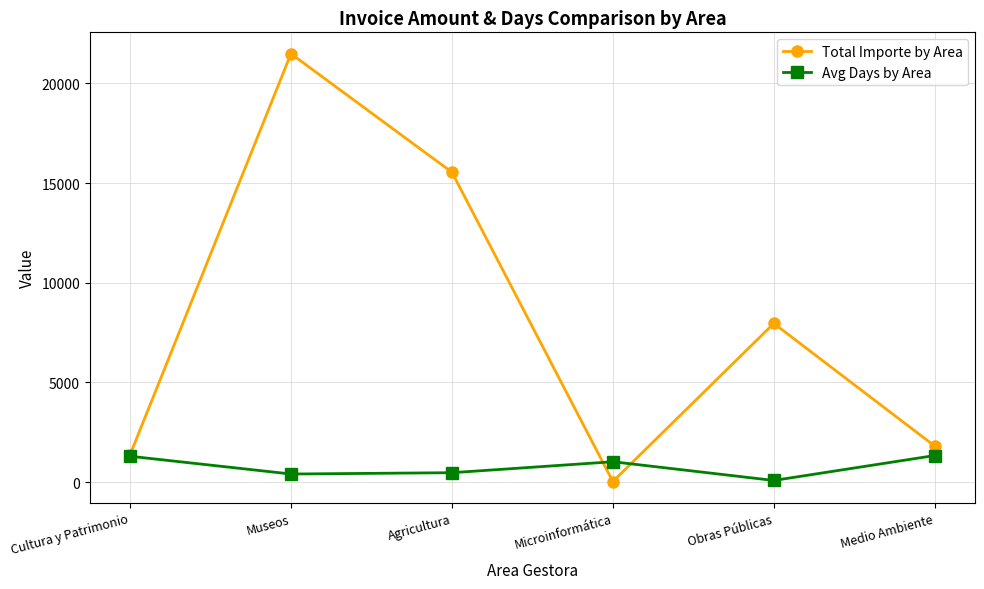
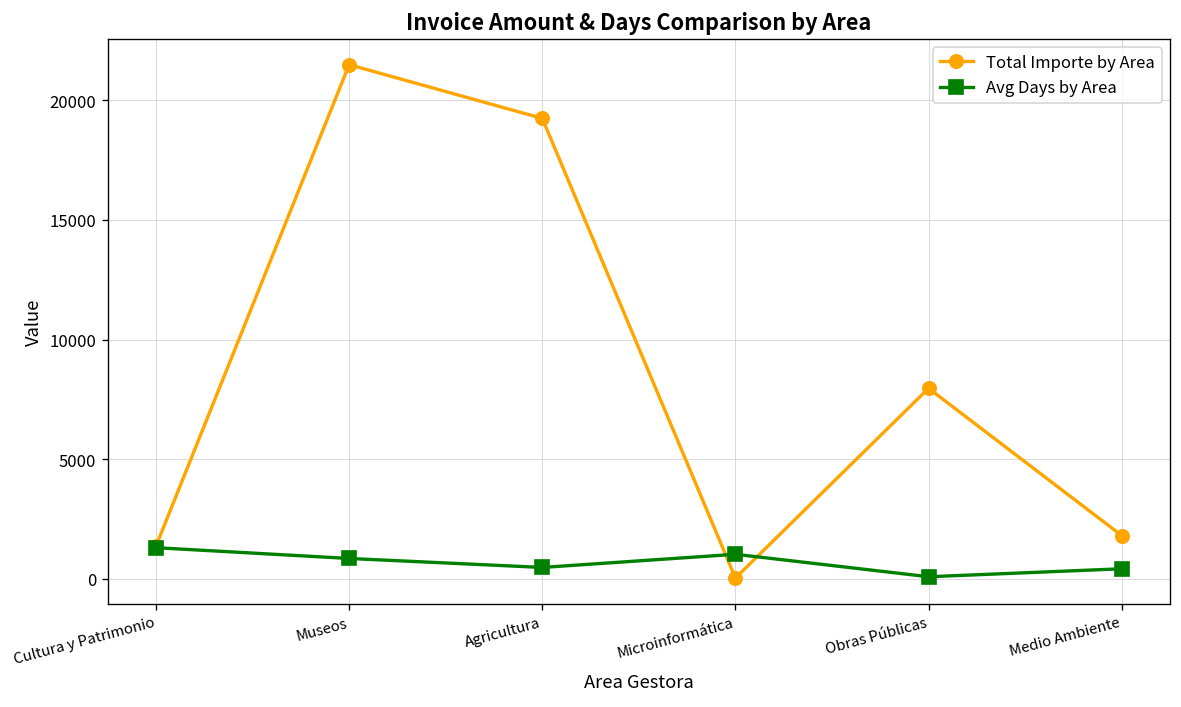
  {
    "Total Importe by Area": {
      "Museos": 21500,
-     "Agricultura": 15500,
+     "Agricultura": 19200,
      "Microinformática": 0,
      "Obras Públicas": 8000,
      "Medio Ambiente": 1800
    },
    "Avg Days by Area": {
-     "Museos": 400,
+     "Museos": 800,
      "Agricultura": 500,
      "Microinformática": 1000,
      "Obras Públicas": 100,
-     "Medio Ambiente": 1300
+     "Medio Ambiente": 400
    }
  }
